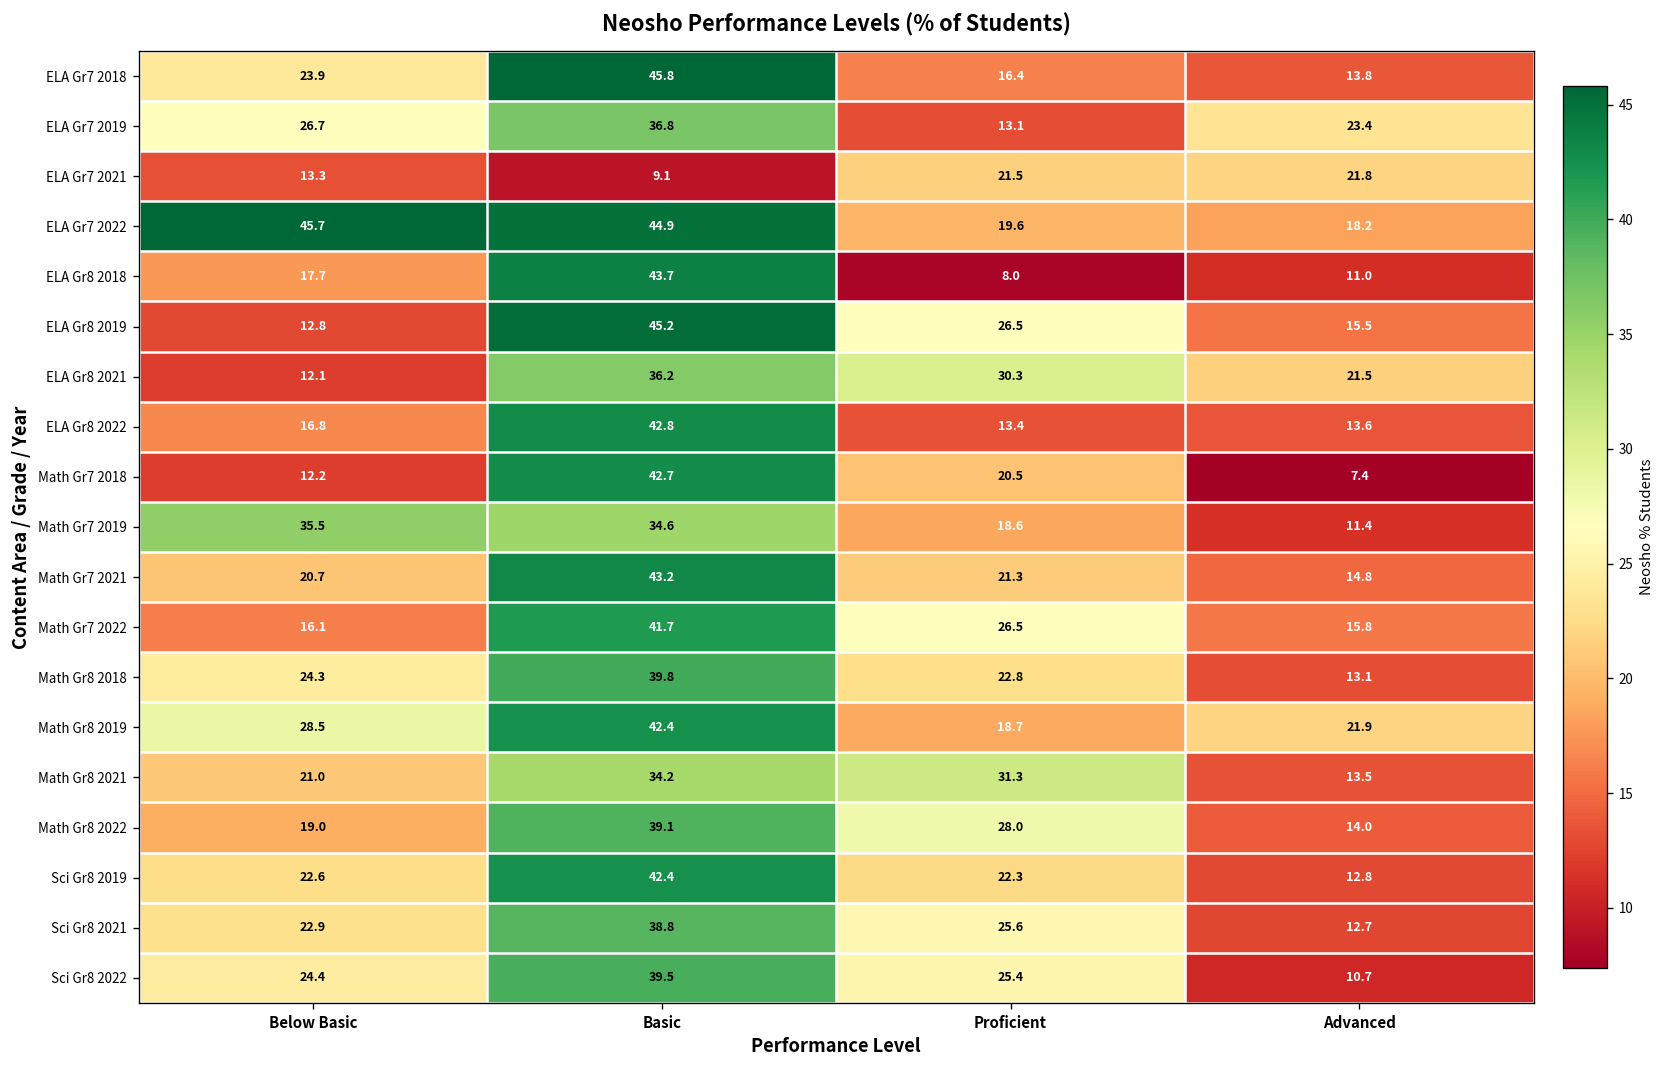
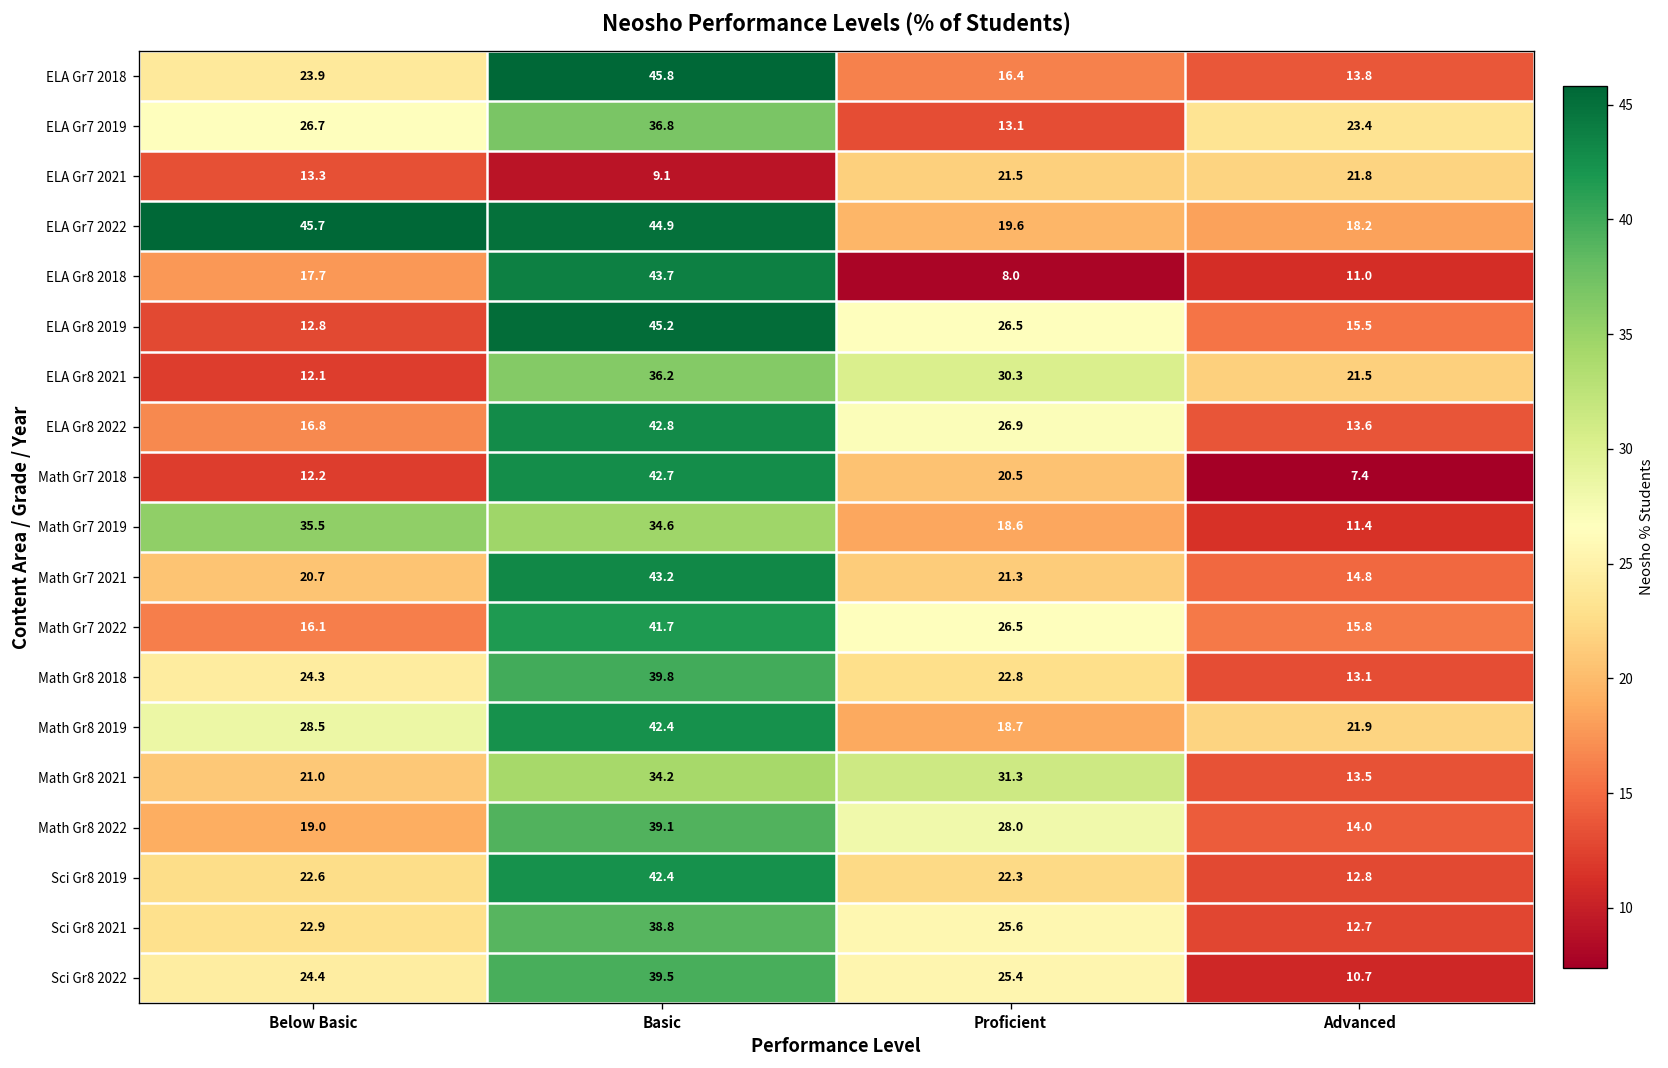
  {
    "ELA Gr7 2018": {
      "Below Basic": 23.9,
      "Basic": 45.8,
      "Proficient": 16.4,
      "Advanced": 13.8
    },
    "ELA Gr7 2019": {
      "Below Basic": 26.7,
      "Basic": 36.8,
      "Proficient": 13.1,
      "Advanced": 23.4
    },
    "ELA Gr7 2021": {
      "Below Basic": 13.3,
      "Basic": 9.1,
      "Proficient": 21.5,
      "Advanced": 21.8
    },
    "ELA Gr7 2022": {
      "Below Basic": 45.7,
      "Basic": 44.9,
      "Proficient": 19.6,
      "Advanced": 18.2
    },
    "ELA Gr8 2018": {
      "Below Basic": 17.7,
      "Basic": 43.7,
      "Proficient": 8.0,
      "Advanced": 11.0
    },
    "ELA Gr8 2019": {
      "Below Basic": 12.8,
      "Basic": 45.2,
      "Proficient": 26.5,
      "Advanced": 15.5
    },
    "ELA Gr8 2021": {
      "Below Basic": 12.1,
      "Basic": 36.2,
      "Proficient": 30.3,
      "Advanced": 21.5
    },
    "ELA Gr8 2022": {
      "Below Basic": 16.8,
      "Basic": 42.8,
-     "Proficient": 13.4,
+     "Proficient": 26.9,
      "Advanced": 13.6
    },
    "Math Gr7 2018": {
      "Below Basic": 12.2,
      "Basic": 42.7,
      "Proficient": 20.5,
      "Advanced": 7.4
    },
    "Math Gr7 2019": {
      "Below Basic": 35.5,
      "Basic": 34.6,
      "Proficient": 18.6,
      "Advanced": 11.4
    },
    "Math Gr7 2021": {
      "Below Basic": 20.7,
      "Basic": 43.2,
      "Proficient": 21.3,
      "Advanced": 14.8
    },
    "Math Gr7 2022": {
      "Below Basic": 16.1,
      "Basic": 41.7,
      "Proficient": 26.5,
      "Advanced": 15.8
    },
    "Math Gr8 2018": {
      "Below Basic": 24.3,
      "Basic": 39.8,
      "Proficient": 22.8,
      "Advanced": 13.1
    },
    "Math Gr8 2019": {
      "Below Basic": 28.5,
      "Basic": 42.4,
      "Proficient": 18.7,
      "Advanced": 21.9
    },
    "Math Gr8 2021": {
      "Below Basic": 21.0,
      "Basic": 34.2,
      "Proficient": 31.3,
      "Advanced": 13.5
    },
    "Math Gr8 2022": {
      "Below Basic": 19.0,
      "Basic": 39.1,
      "Proficient": 28.0,
      "Advanced": 14.0
    },
    "Sci Gr8 2019": {
      "Below Basic": 22.6,
      "Basic": 42.4,
      "Proficient": 22.3,
      "Advanced": 12.8
    },
    "Sci Gr8 2021": {
      "Below Basic": 22.9,
      "Basic": 38.8,
      "Proficient": 25.6,
      "Advanced": 12.7
    },
    "Sci Gr8 2022": {
      "Below Basic": 24.4,
      "Basic": 39.5,
      "Proficient": 25.4,
      "Advanced": 10.7
    }
  }
